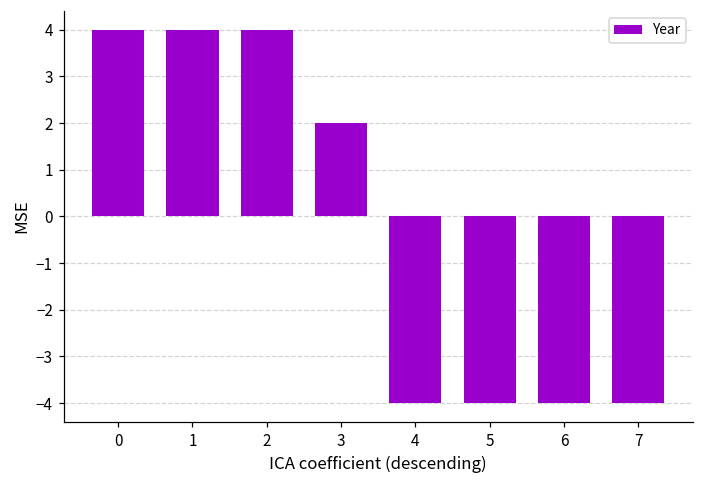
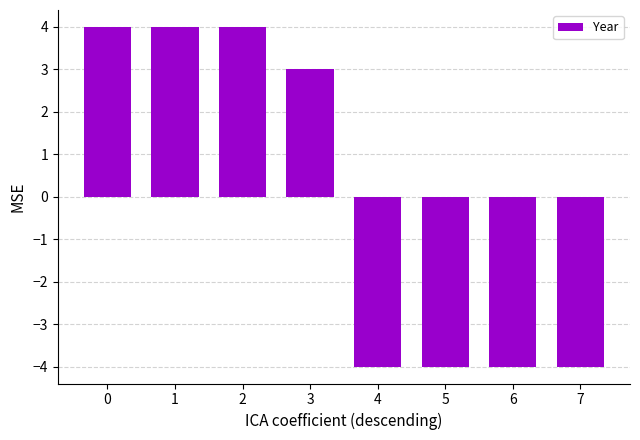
  {
    "0": 4.0,
    "1": 4.0,
    "2": 4.0,
-   "3": 2.0,
+   "3": 3.0,
    "4": -4.0,
    "5": -4.0,
    "6": -4.0,
    "7": -4.0
  }
